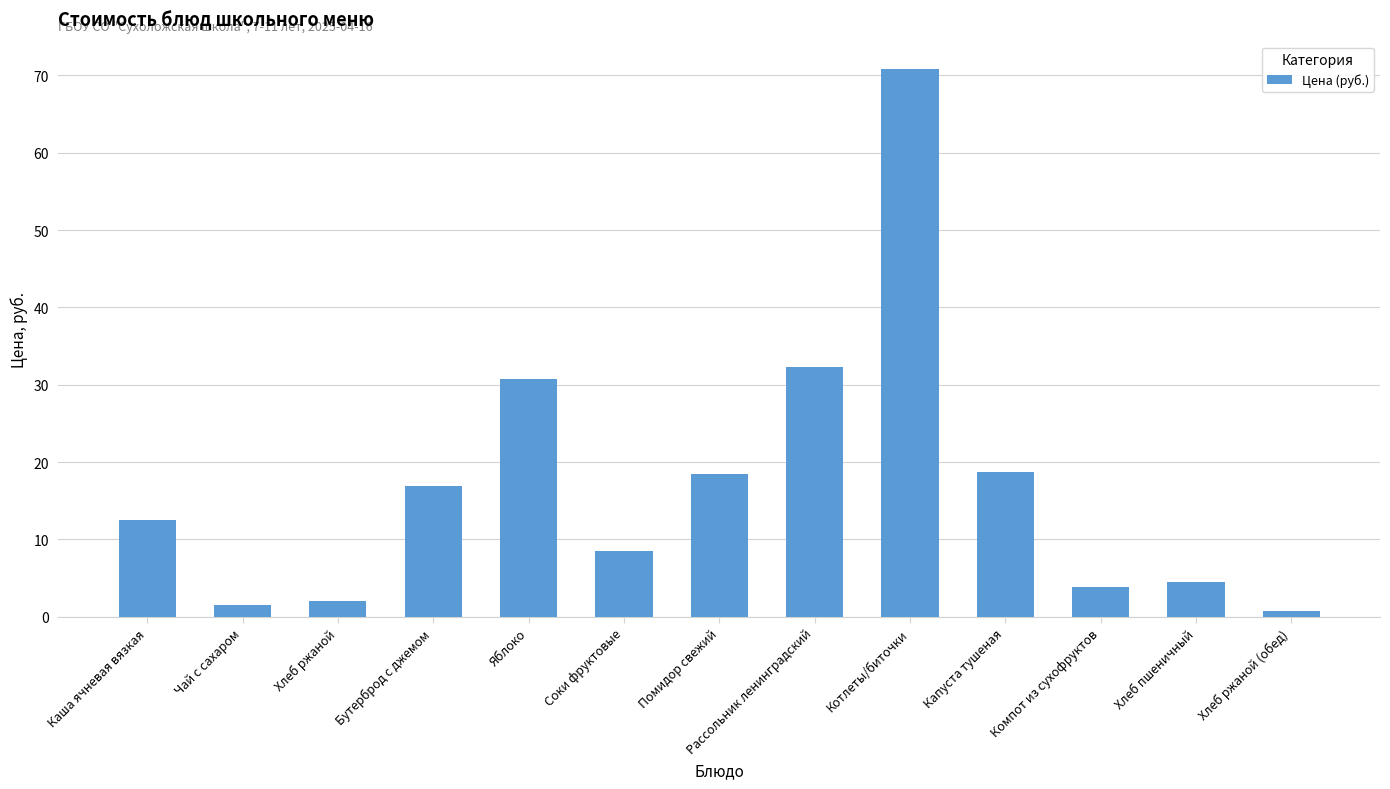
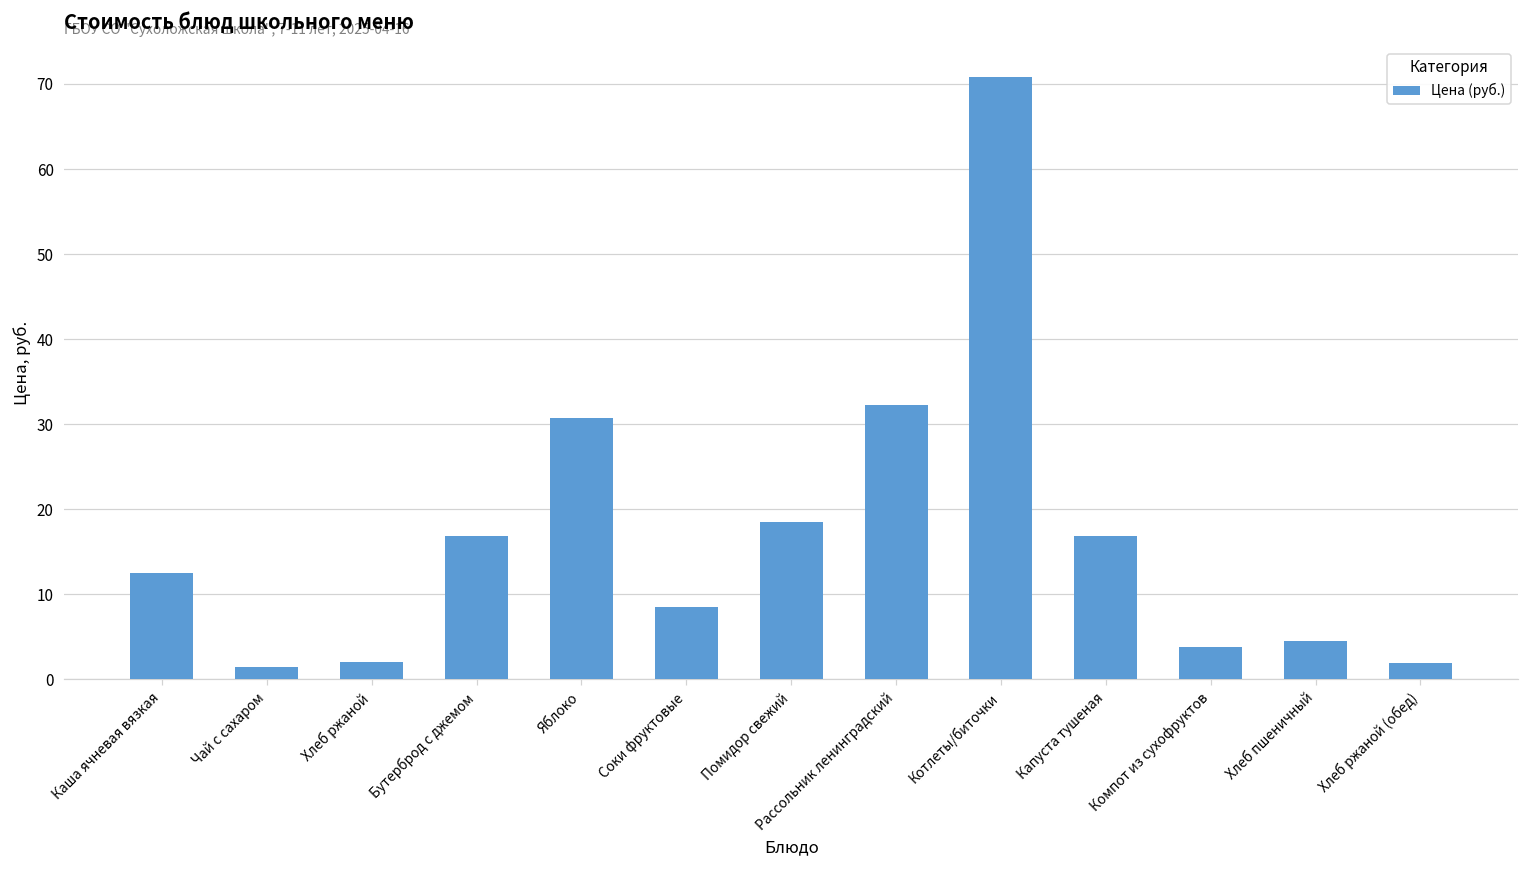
  {
    "Каша ячневая вязкая": 13,
    "Чай с сахаром": 1,
    "Хлеб ржаной": 2,
    "Бутерброд с джемом": 17,
    "Яблоко": 31,
    "Соки фруктовые": 8,
    "Помидор свежий": 18,
    "Рассольник ленинградский": 32,
    "Котлеты/биточки": 71,
-   "Капуста тушеная": 19,
+   "Капуста тушеная": 17,
    "Компот из сухофруктов": 4,
    "Хлеб пшеничный": 5,
-   "Хлеб ржаной (обед)": 1
+   "Хлеб ржаной (обед)": 2
  }
